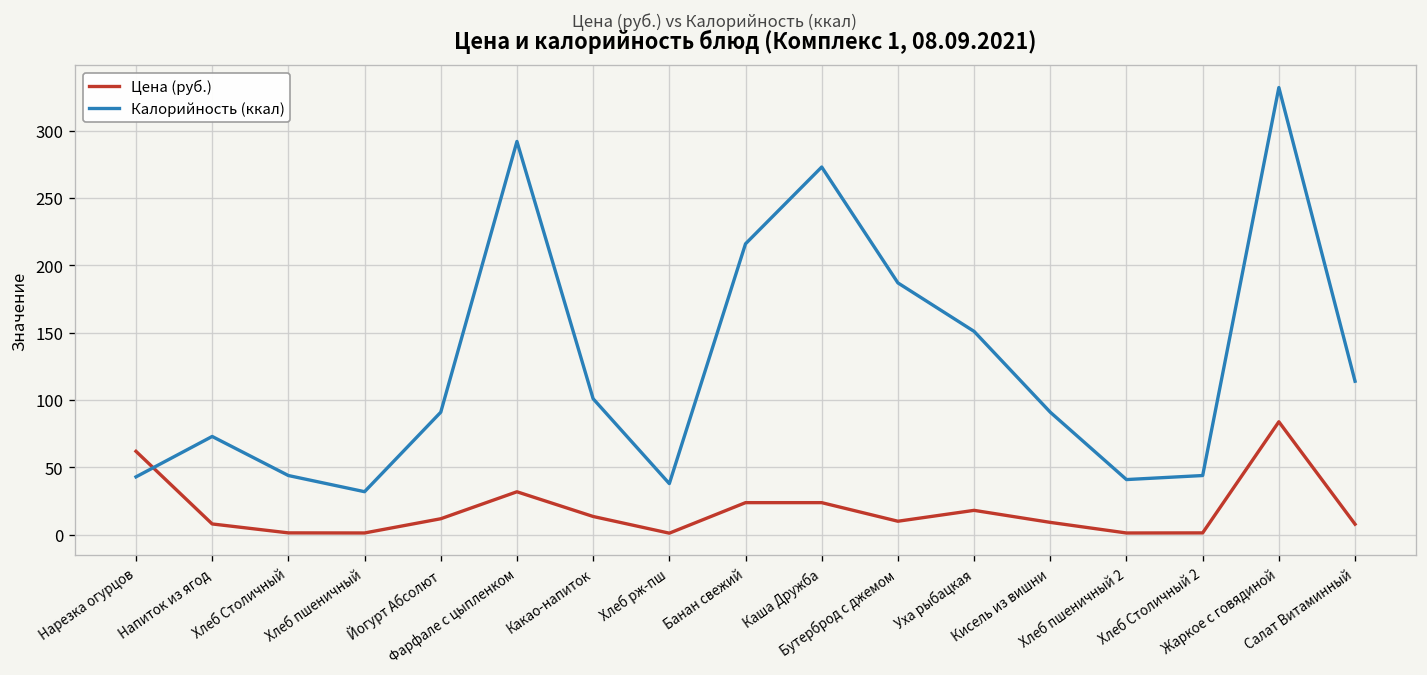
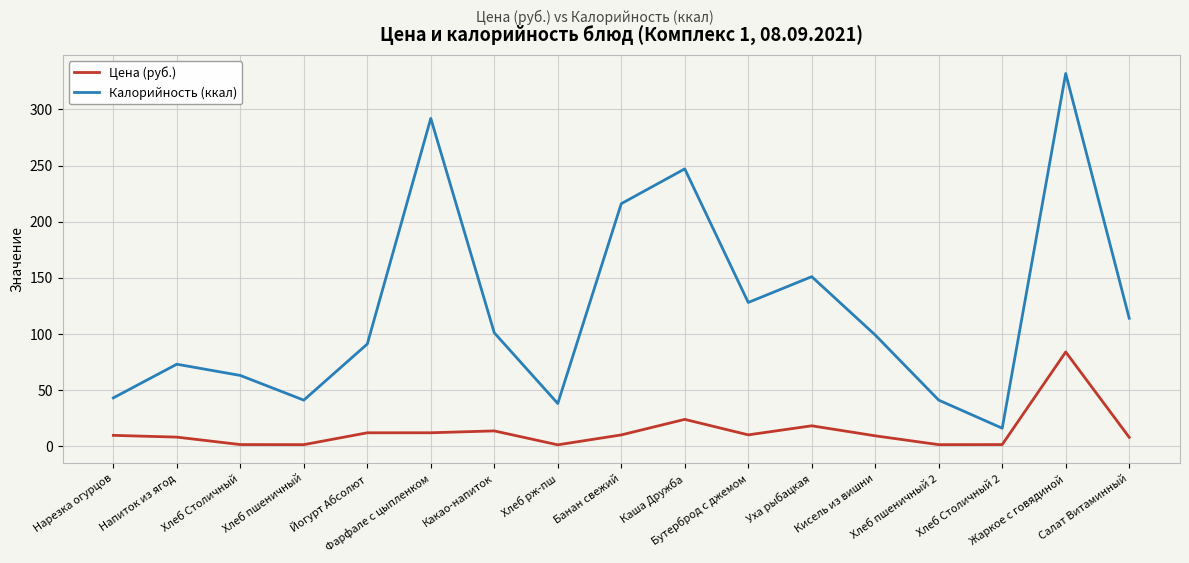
  {
    "Цена (руб.)": {
-     "Нарезка огурцов": 62,
+     "Нарезка огурцов": 10,
      "Напиток из ягод": 8,
      "Хлеб Столичный": 1,
      "Хлеб пшеничный": 1,
      "Йогурт Абсолют": 12,
-     "Фарфале с цыпленком": 32,
+     "Фарфале с цыпленком": 12,
      "Какао-напиток": 14,
      "Хлеб рж-пш": 1,
-     "Банан свежий": 24,
+     "Банан свежий": 10,
      "Каша Дружба": 24,
      "Бутерброд с джемом": 10,
      "Уха рыбацкая": 18,
      "Кисель из вишни": 9,
      "Хлеб пшеничный 2": 1,
      "Хлеб Столичный 2": 1,
      "Жаркое с говядиной": 84,
      "Салат Витаминный": 8
    },
    "Калорийность (ккал)": {
      "Нарезка огурцов": 43,
      "Напиток из ягод": 73,
-     "Хлеб Столичный": 44,
-     "Хлеб пшеничный": 32,
+     "Хлеб Столичный": 63,
+     "Хлеб пшеничный": 41,
      "Йогурт Абсолют": 91,
      "Фарфале с цыпленком": 292,
      "Какао-напиток": 101,
      "Хлеб рж-пш": 38,
      "Банан свежий": 216,
-     "Каша Дружба": 273,
-     "Бутерброд с джемом": 187,
+     "Каша Дружба": 247,
+     "Бутерброд с джемом": 128,
      "Уха рыбацкая": 151,
-     "Кисель из вишни": 91,
+     "Кисель из вишни": 99,
      "Хлеб пшеничный 2": 41,
-     "Хлеб Столичный 2": 44,
+     "Хлеб Столичный 2": 16,
      "Жаркое с говядиной": 332,
      "Салат Витаминный": 114
    }
  }
